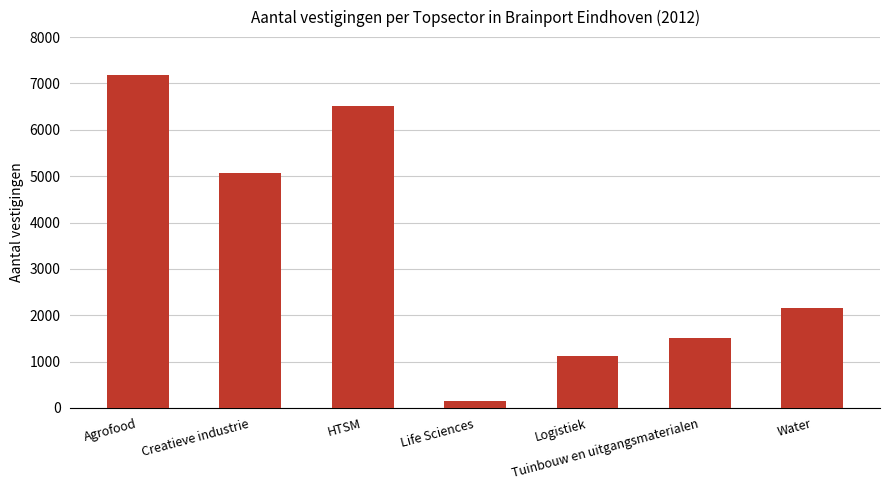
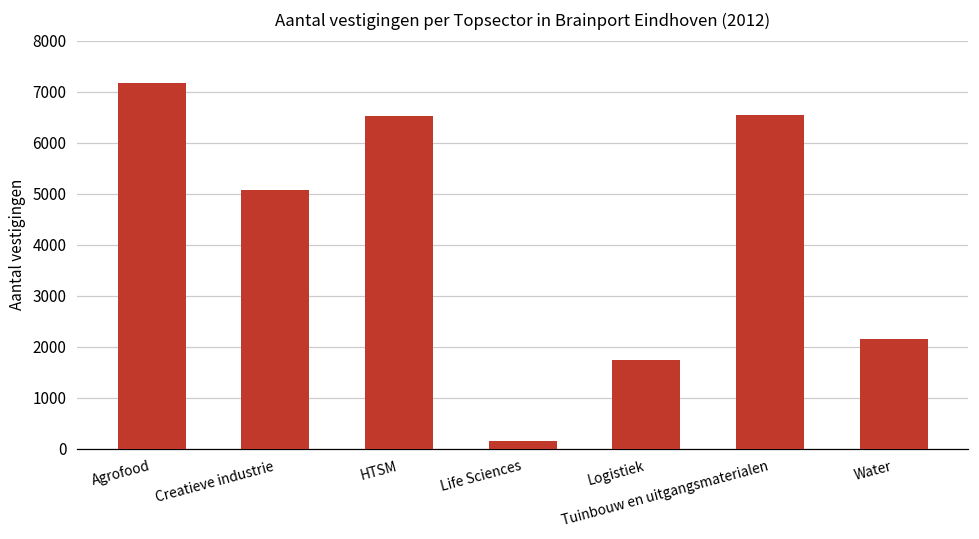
  {
    "Agrofood": 7200,
    "Creatieve industrie": 5100,
    "HTSM": 6500,
    "Life Sciences": 100,
-   "Logistiek": 1100,
-   "Tuinbouw en uitgangsmaterialen": 1500,
+   "Logistiek": 1700,
+   "Tuinbouw en uitgangsmaterialen": 6500,
    "Water": 2100
  }
